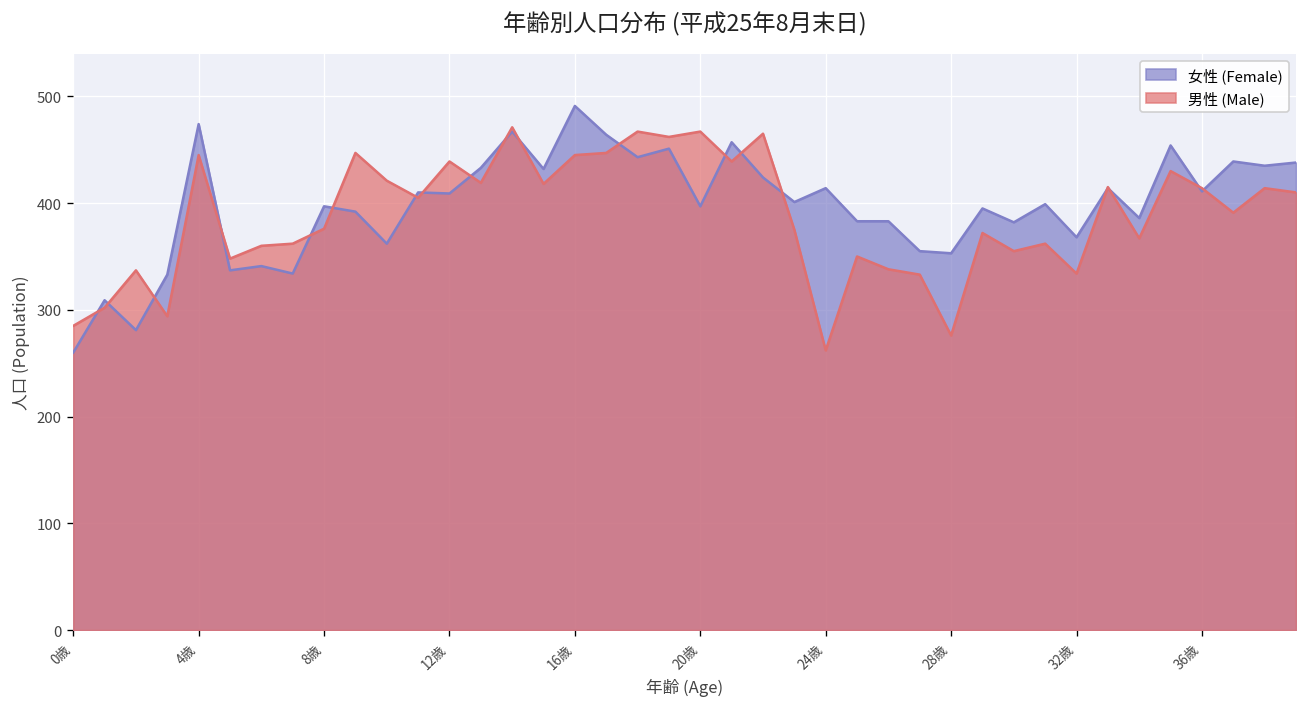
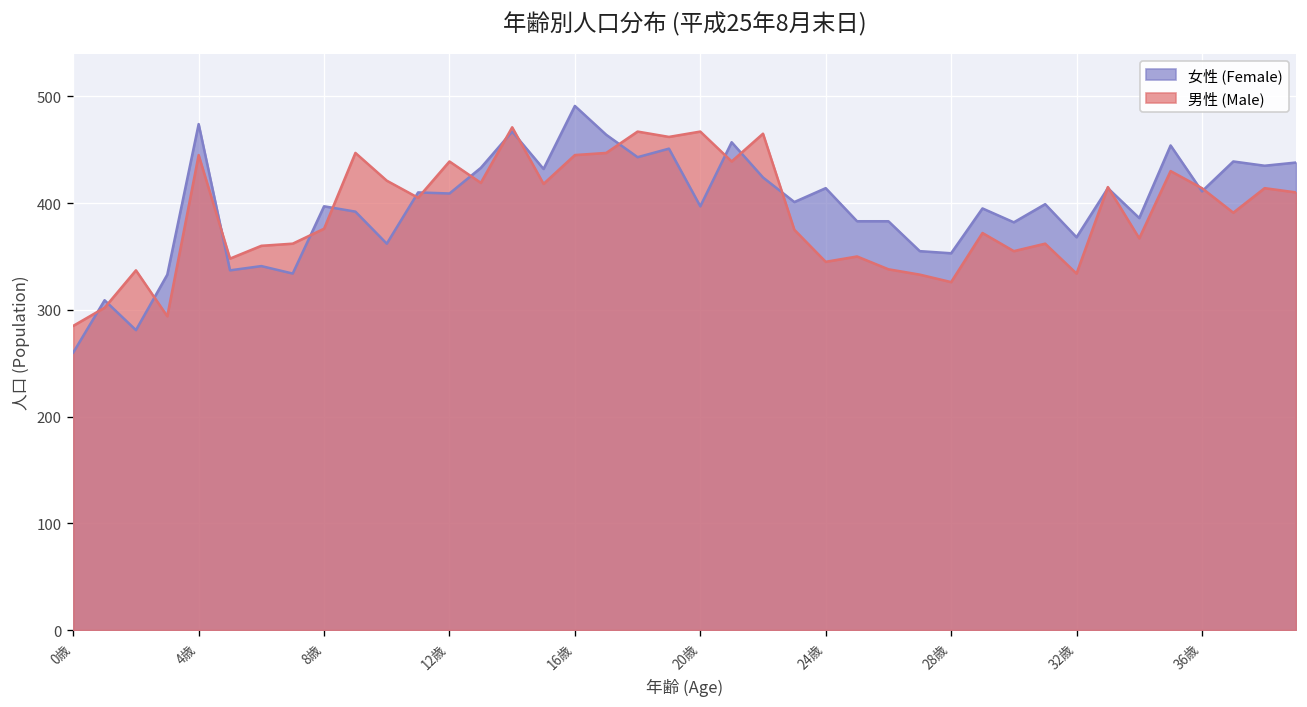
  {
    "女性 (Female)": {
      "0歳": 260,
      "4歳": 470,
      "8歳": 400,
      "12歳": 410,
      "16歳": 490,
      "20歳": 400,
      "24歳": 410,
      "28歳": 350,
      "32歳": 370,
      "36歳": 410
    },
    "男性 (Male)": {
      "0歳": 290,
      "4歳": 450,
      "8歳": 380,
      "12歳": 440,
      "16歳": 450,
      "20歳": 470,
-     "24歳": 260,
-     "28歳": 280,
+     "24歳": 350,
+     "28歳": 330,
      "32歳": 330,
      "36歳": 410
    }
  }
